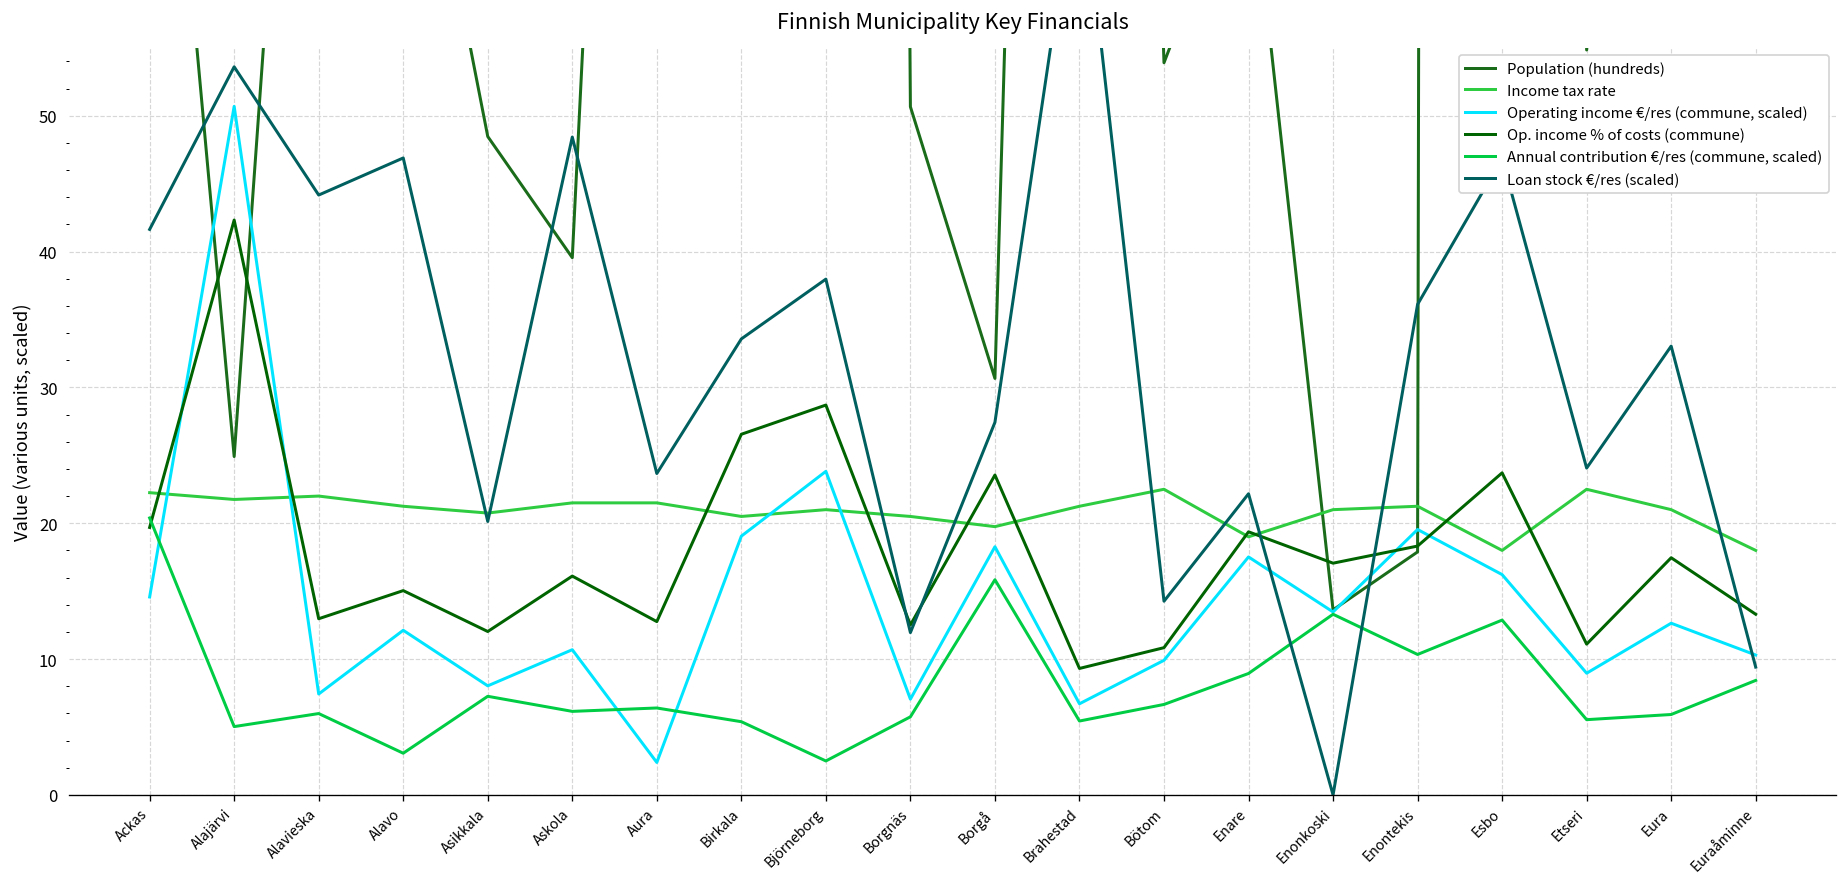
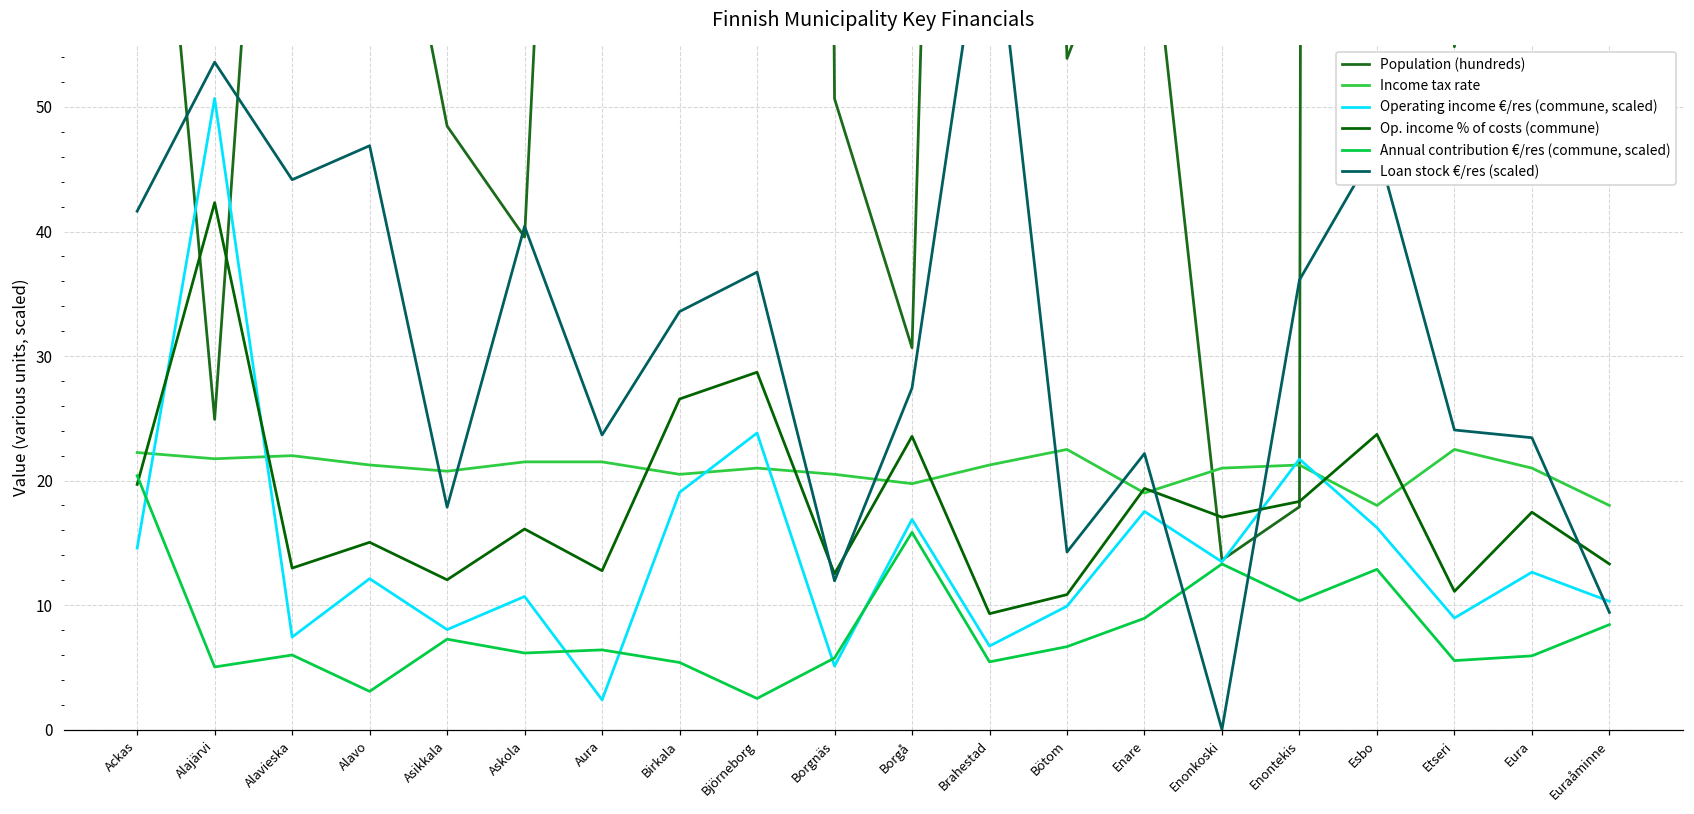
  {
    "Operating income €/res (commune, scaled)": {
      "Ackas": 14.6,
      "Alajärvi": 50.7,
      "Alavieska": 7.4,
      "Alavo": 12.1,
      "Asikkala": 8.0,
      "Askola": 10.7,
      "Aura": 2.4,
      "Birkala": 19.1,
      "Björneborg": 23.8,
-     "Borgnäs": 7.1,
-     "Borgå": 18.3,
+     "Borgnäs": 5.1,
+     "Borgå": 16.9,
      "Brahestad": 6.7,
      "Bötom": 9.9,
      "Enare": 17.5,
-     "Enontekis": 19.5,
+     "Enontekis": 21.7,
      "Esbo": 16.2,
      "Etseri": 9.0,
      "Eura": 12.6,
      "Euraåminne": 10.3
    },
    "Loan stock €/res (scaled)": {
      "Ackas": 41.6,
      "Alajärvi": 53.6,
      "Alavieska": 44.2,
      "Alavo": 46.9,
-     "Asikkala": 20.1,
-     "Askola": 48.4,
+     "Asikkala": 17.9,
+     "Askola": 40.4,
      "Aura": 23.7,
      "Birkala": 33.6,
-     "Björneborg": 38.0,
+     "Björneborg": 36.7,
      "Borgnäs": 12.0,
      "Borgå": 27.4,
      "Bötom": 14.3,
      "Enare": 22.2,
      "Enonkoski": 0.0,
      "Enontekis": 36.1,
      "Etseri": 24.1,
-     "Eura": 33.0,
+     "Eura": 23.4,
      "Euraåminne": 9.4
    }
  }
